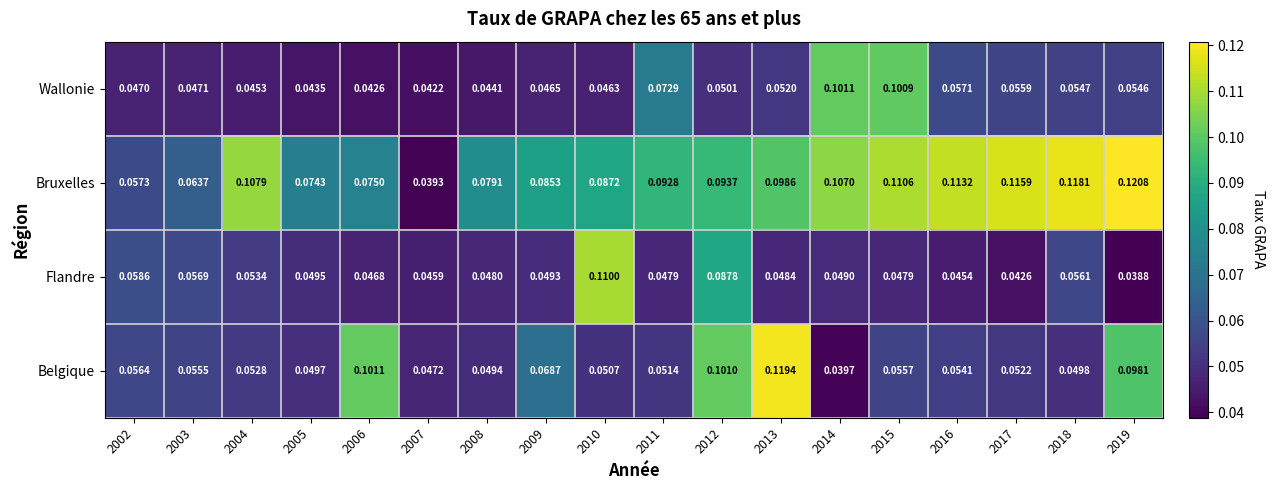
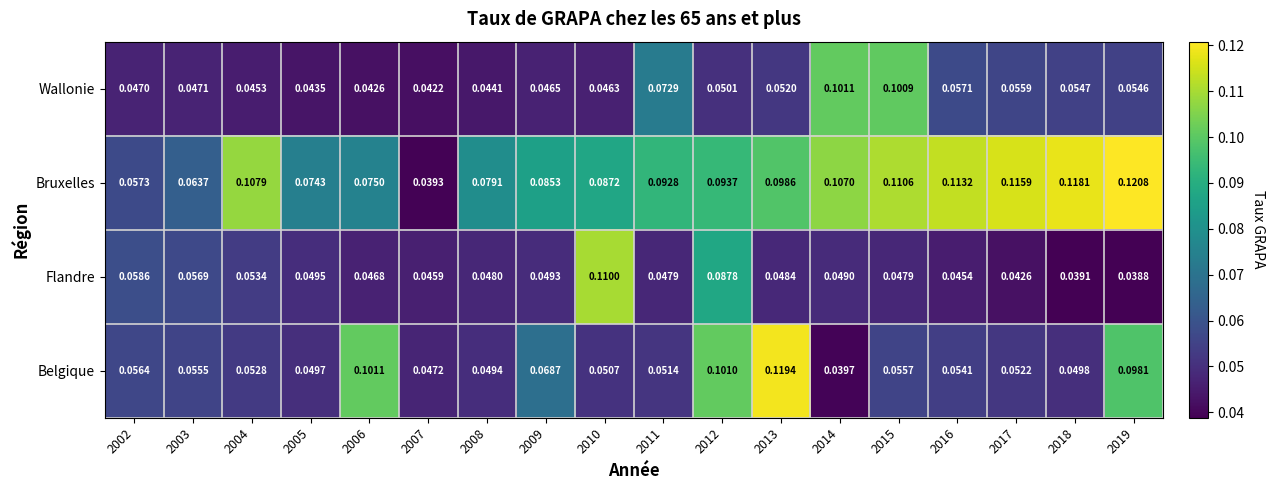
  {
    "Wallonie": {
      "2002": 0.0470,
      "2003": 0.0471,
      "2004": 0.0453,
      "2005": 0.0435,
      "2006": 0.0426,
      "2007": 0.0422,
      "2008": 0.0441,
      "2009": 0.0465,
      "2010": 0.0463,
      "2011": 0.0729,
      "2012": 0.0501,
      "2013": 0.0520,
      "2014": 0.1011,
      "2015": 0.1009,
      "2016": 0.0571,
      "2017": 0.0559,
      "2018": 0.0547,
      "2019": 0.0546
    },
    "Bruxelles": {
      "2002": 0.0573,
      "2003": 0.0637,
      "2004": 0.1079,
      "2005": 0.0743,
      "2006": 0.0750,
      "2007": 0.0393,
      "2008": 0.0791,
      "2009": 0.0853,
      "2010": 0.0872,
      "2011": 0.0928,
      "2012": 0.0937,
      "2013": 0.0986,
      "2014": 0.1070,
      "2015": 0.1106,
      "2016": 0.1132,
      "2017": 0.1159,
      "2018": 0.1181,
      "2019": 0.1208
    },
    "Flandre": {
      "2002": 0.0586,
      "2003": 0.0569,
      "2004": 0.0534,
      "2005": 0.0495,
      "2006": 0.0468,
      "2007": 0.0459,
      "2008": 0.0480,
      "2009": 0.0493,
      "2010": 0.1100,
      "2011": 0.0479,
      "2012": 0.0878,
      "2013": 0.0484,
      "2014": 0.0490,
      "2015": 0.0479,
      "2016": 0.0454,
      "2017": 0.0426,
-     "2018": 0.0561,
+     "2018": 0.0391,
      "2019": 0.0388
    },
    "Belgique": {
      "2002": 0.0564,
      "2003": 0.0555,
      "2004": 0.0528,
      "2005": 0.0497,
      "2006": 0.1011,
      "2007": 0.0472,
      "2008": 0.0494,
      "2009": 0.0687,
      "2010": 0.0507,
      "2011": 0.0514,
      "2012": 0.1010,
      "2013": 0.1194,
      "2014": 0.0397,
      "2015": 0.0557,
      "2016": 0.0541,
      "2017": 0.0522,
      "2018": 0.0498,
      "2019": 0.0981
    }
  }
